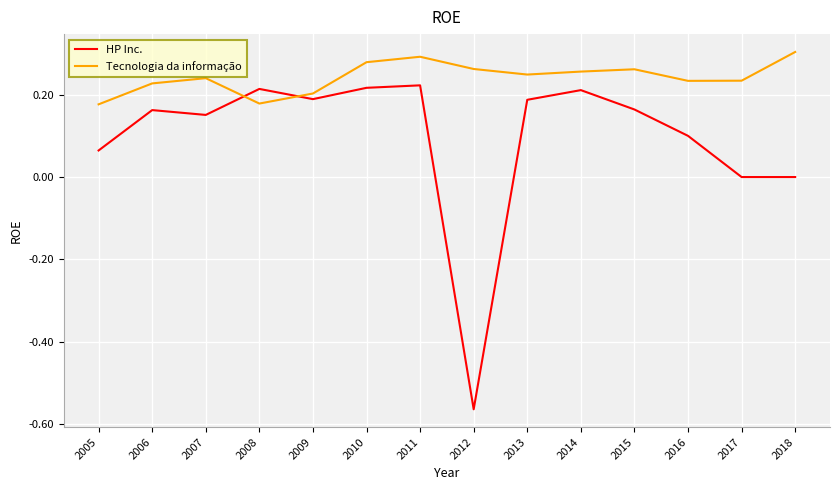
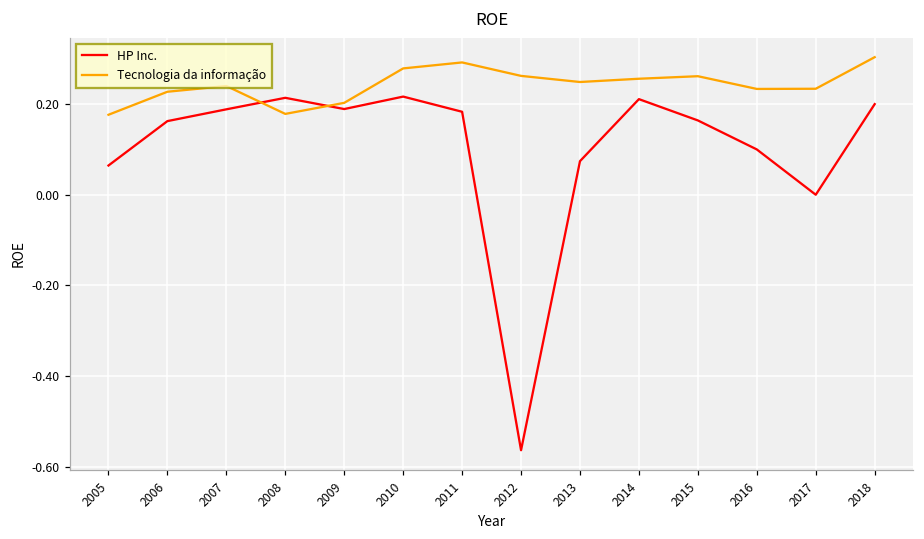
  {
    "HP Inc.": {
      "2005": 0.06,
      "2006": 0.16,
-     "2007": 0.15,
+     "2007": 0.19,
      "2008": 0.21,
      "2009": 0.19,
      "2010": 0.22,
-     "2011": 0.22,
+     "2011": 0.18,
      "2012": -0.56,
-     "2013": 0.19,
+     "2013": 0.07,
      "2014": 0.21,
      "2015": 0.16,
      "2016": 0.10,
      "2017": 0.00,
-     "2018": 0.0
+     "2018": 0.2
    },
    "Tecnologia da informação": {
      "2005": 0.18,
      "2006": 0.23,
      "2007": 0.24,
      "2008": 0.18,
      "2009": 0.20,
      "2010": 0.28,
      "2011": 0.29,
      "2012": 0.26,
      "2013": 0.25,
      "2014": 0.26,
      "2015": 0.26,
      "2016": 0.23,
      "2017": 0.23,
      "2018": 0.30
    }
  }
